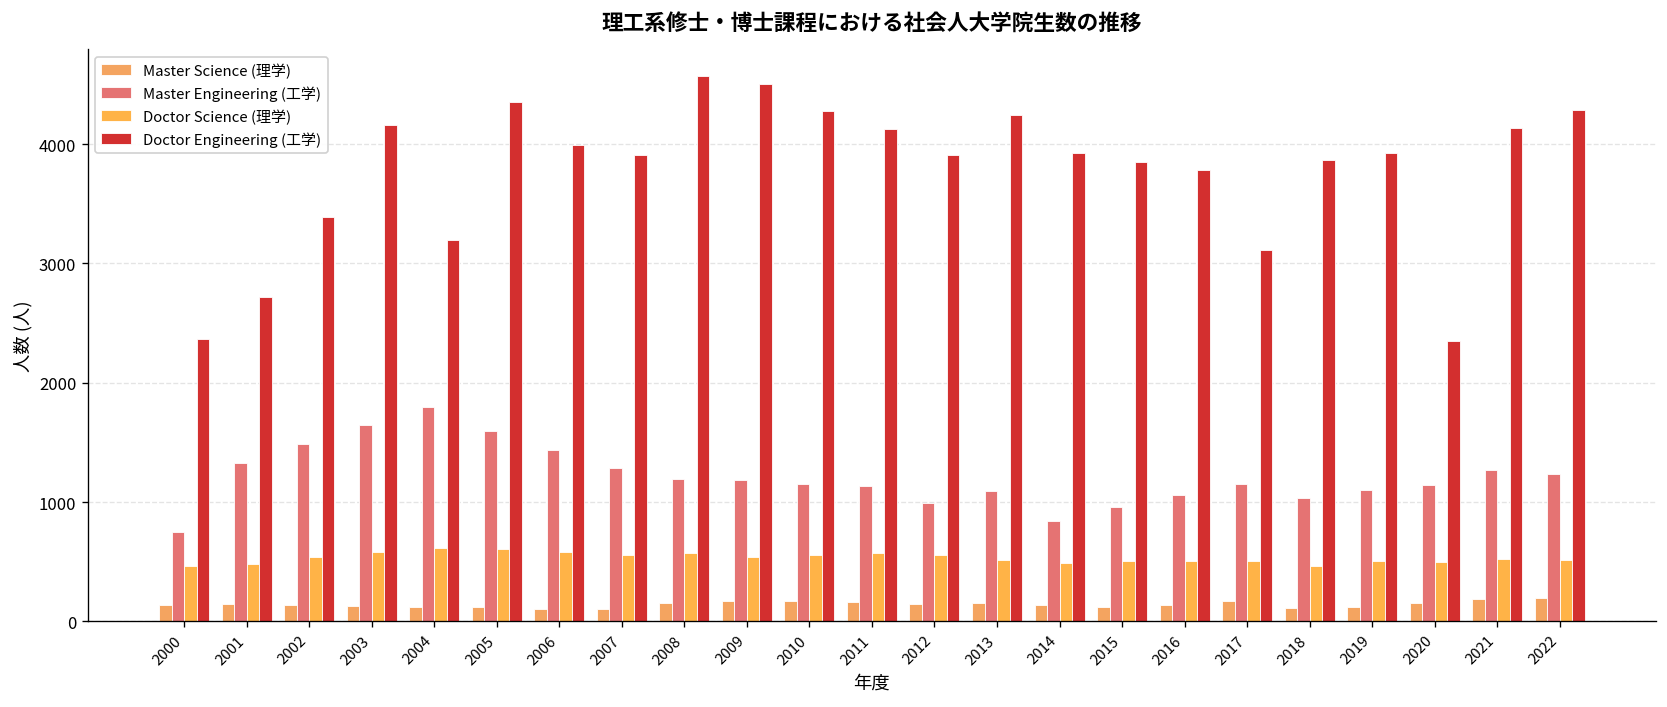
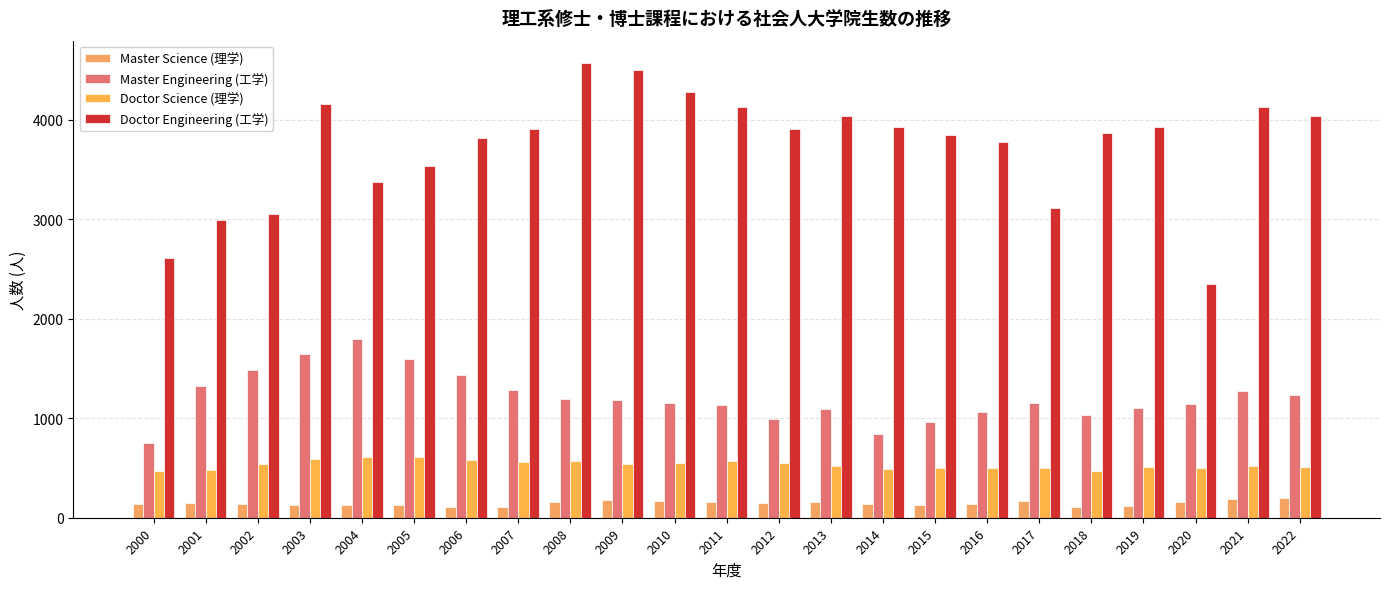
  {
    "Doctor Engineering (工学)": {
-     "2000": 2400,
-     "2001": 2700,
-     "2002": 3400,
+     "2000": 2600,
+     "2001": 3000,
+     "2002": 3100,
      "2003": 4200,
-     "2004": 3200,
-     "2005": 4400,
-     "2006": 4000,
+     "2004": 3400,
+     "2005": 3500,
+     "2006": 3800,
      "2007": 3900,
      "2008": 4600,
      "2009": 4500,
      "2010": 4300,
      "2011": 4100,
      "2012": 3900,
-     "2013": 4200,
+     "2013": 4000,
      "2014": 3900,
      "2015": 3800,
      "2016": 3800,
      "2017": 3100,
      "2018": 3900,
      "2019": 3900,
      "2020": 2400,
      "2021": 4100,
-     "2022": 4300
+     "2022": 4000
    }
  }
